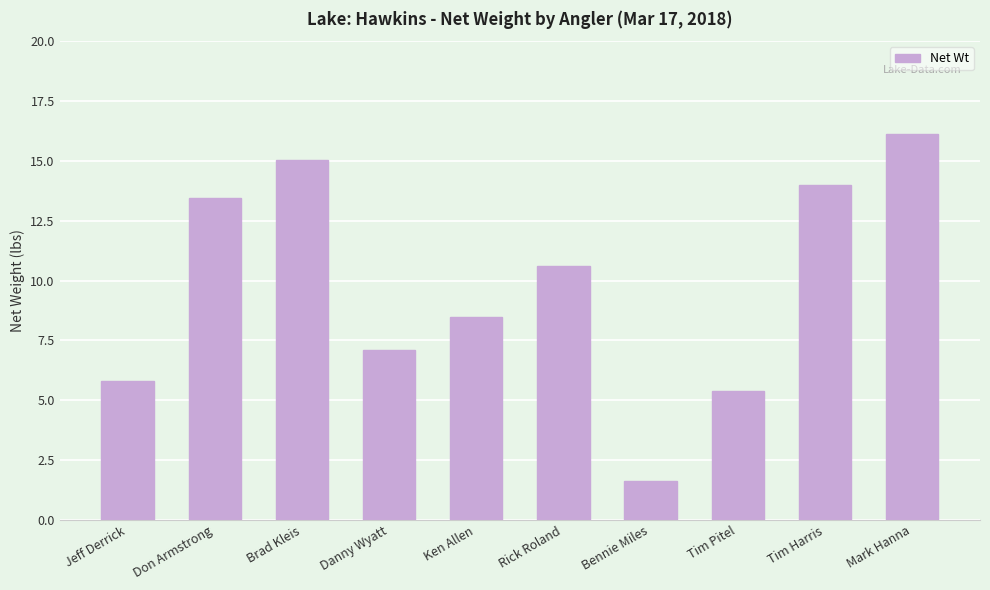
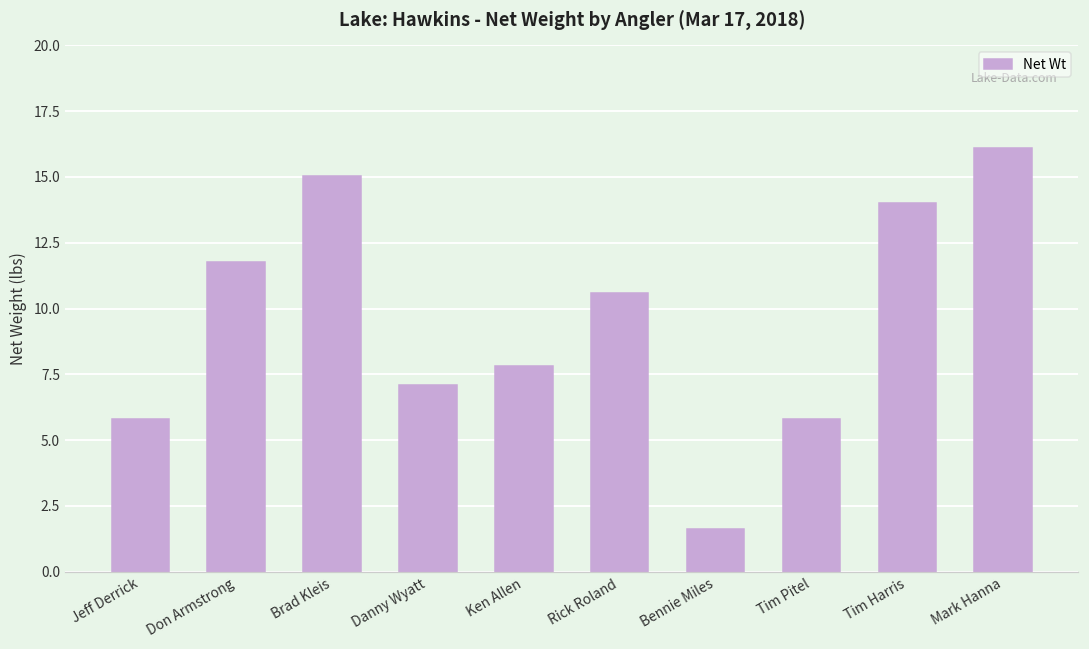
  {
    "Jeff Derrick": 5.8,
-   "Don Armstrong": 13.5,
+   "Don Armstrong": 11.8,
    "Brad Kleis": 15.1,
    "Danny Wyatt": 7.1,
-   "Ken Allen": 8.5,
+   "Ken Allen": 7.8,
    "Rick Roland": 10.6,
    "Bennie Miles": 1.6,
-   "Tim Pitel": 5.4,
+   "Tim Pitel": 5.8,
    "Tim Harris": 14.0,
    "Mark Hanna": 16.1
  }
